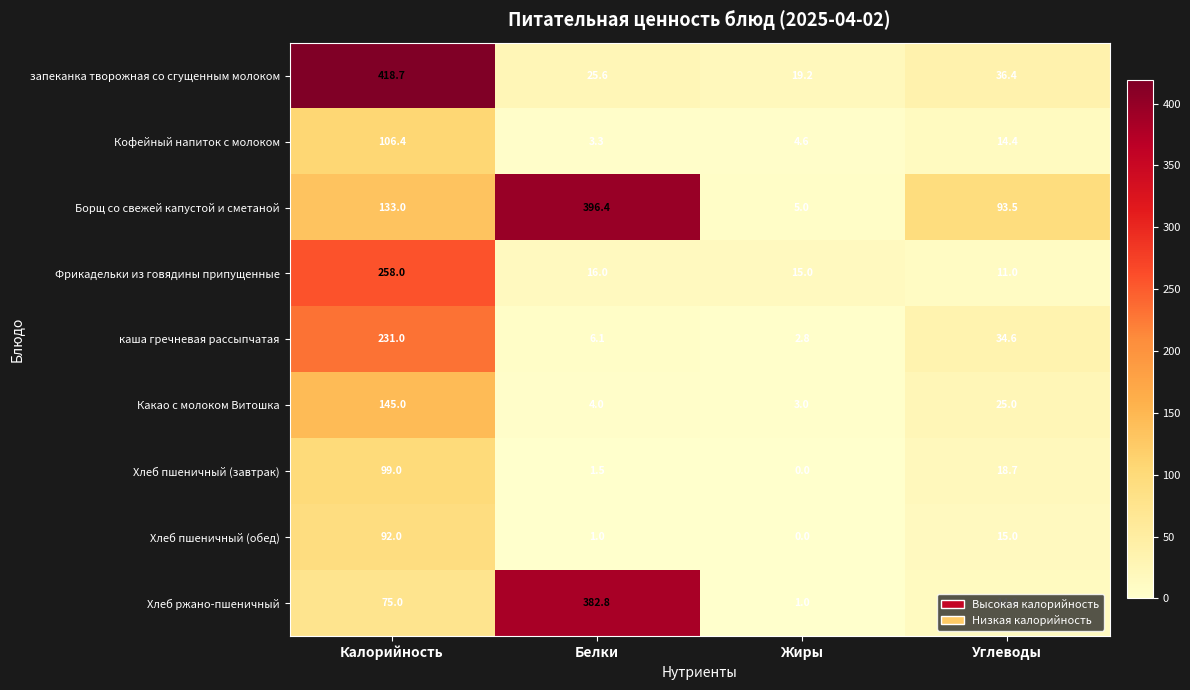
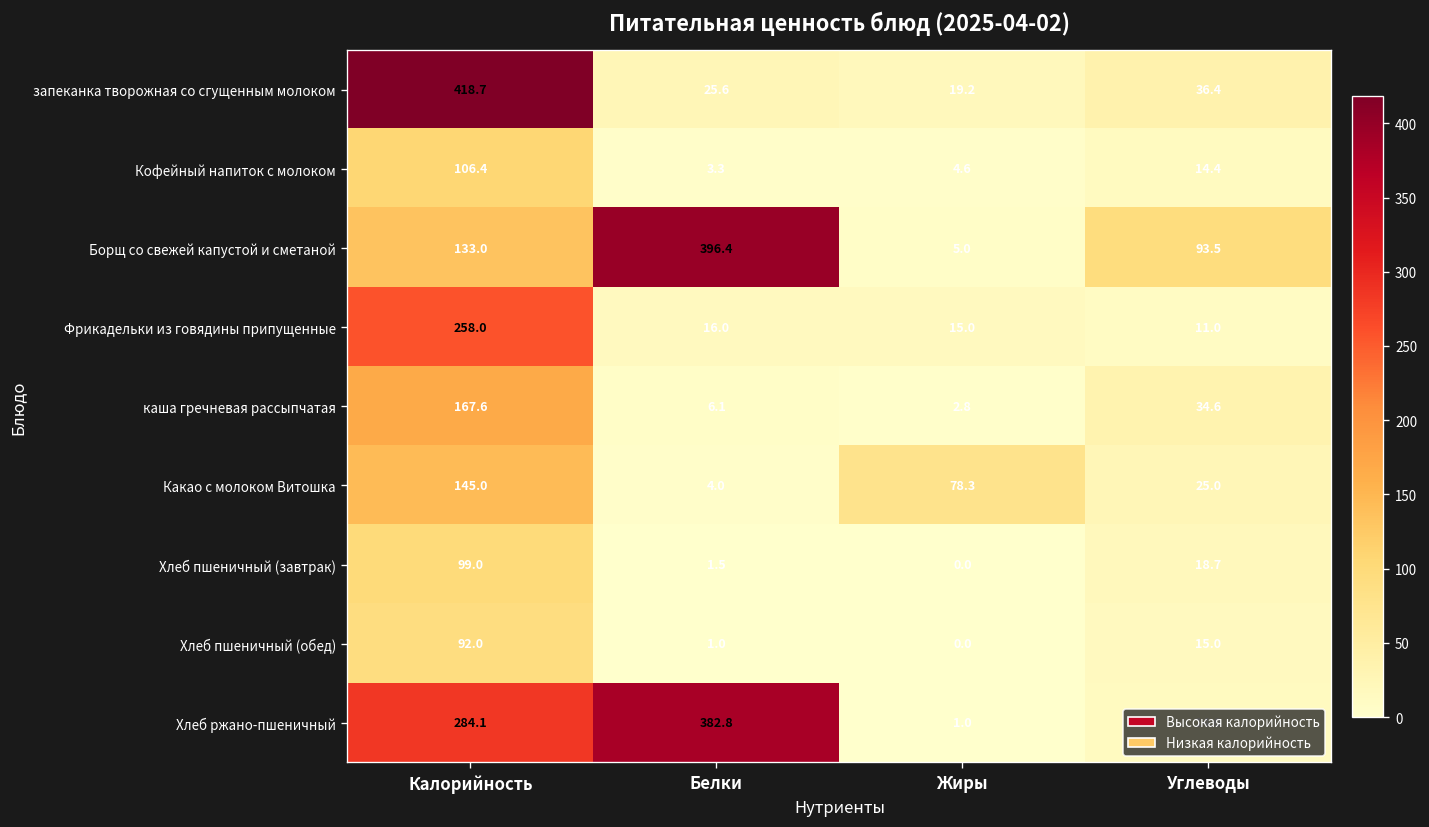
  {
    "запеканка творожная со сгущенным молоком": {
      "Калорийность": 418.7,
      "Белки": 25.6,
      "Жиры": 19.2,
      "Углеводы": 36.4
    },
    "Кофейный напиток с молоком": {
      "Калорийность": 106.4,
      "Белки": 3.3,
      "Жиры": 4.6,
      "Углеводы": 14.4
    },
    "Борщ со свежей капустой и сметаной": {
      "Калорийность": 133.0,
      "Белки": 396.4,
      "Жиры": 5.0,
      "Углеводы": 93.5
    },
    "Фрикадельки из говядины припущенные": {
      "Калорийность": 258.0,
      "Белки": 16.0,
      "Жиры": 15.0,
      "Углеводы": 11.0
    },
    "каша гречневая рассыпчатая": {
-     "Калорийность": 231.0,
+     "Калорийность": 167.6,
      "Белки": 6.1,
      "Жиры": 2.8,
      "Углеводы": 34.6
    },
    "Какао с молоком Витошка": {
      "Калорийность": 145.0,
      "Белки": 4.0,
-     "Жиры": 3.0,
+     "Жиры": 78.3,
      "Углеводы": 25.0
    },
    "Хлеб пшеничный (завтрак)": {
      "Калорийность": 99.0,
      "Белки": 1.5,
      "Жиры": 0.0,
      "Углеводы": 18.7
    },
    "Хлеб пшеничный (обед)": {
      "Калорийность": 92.0,
      "Белки": 1.0,
      "Жиры": 0.0,
      "Углеводы": 15.0
    },
    "Хлеб ржано-пшеничный": {
-     "Калорийность": 75.0,
+     "Калорийность": 284.1,
      "Белки": 382.8,
      "Жиры": 1.0
    }
  }
